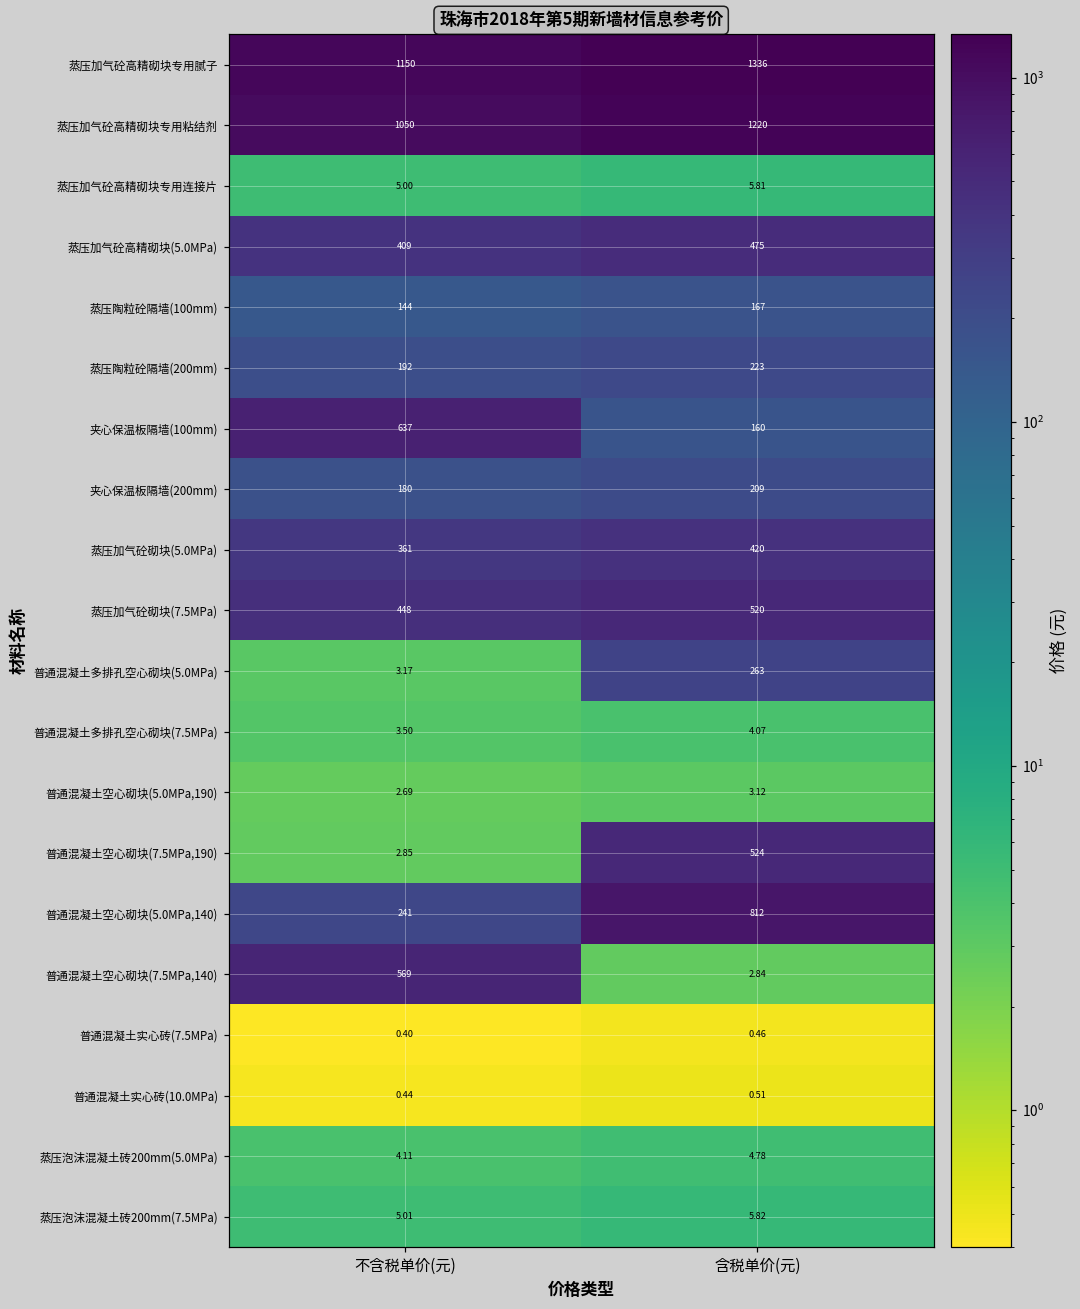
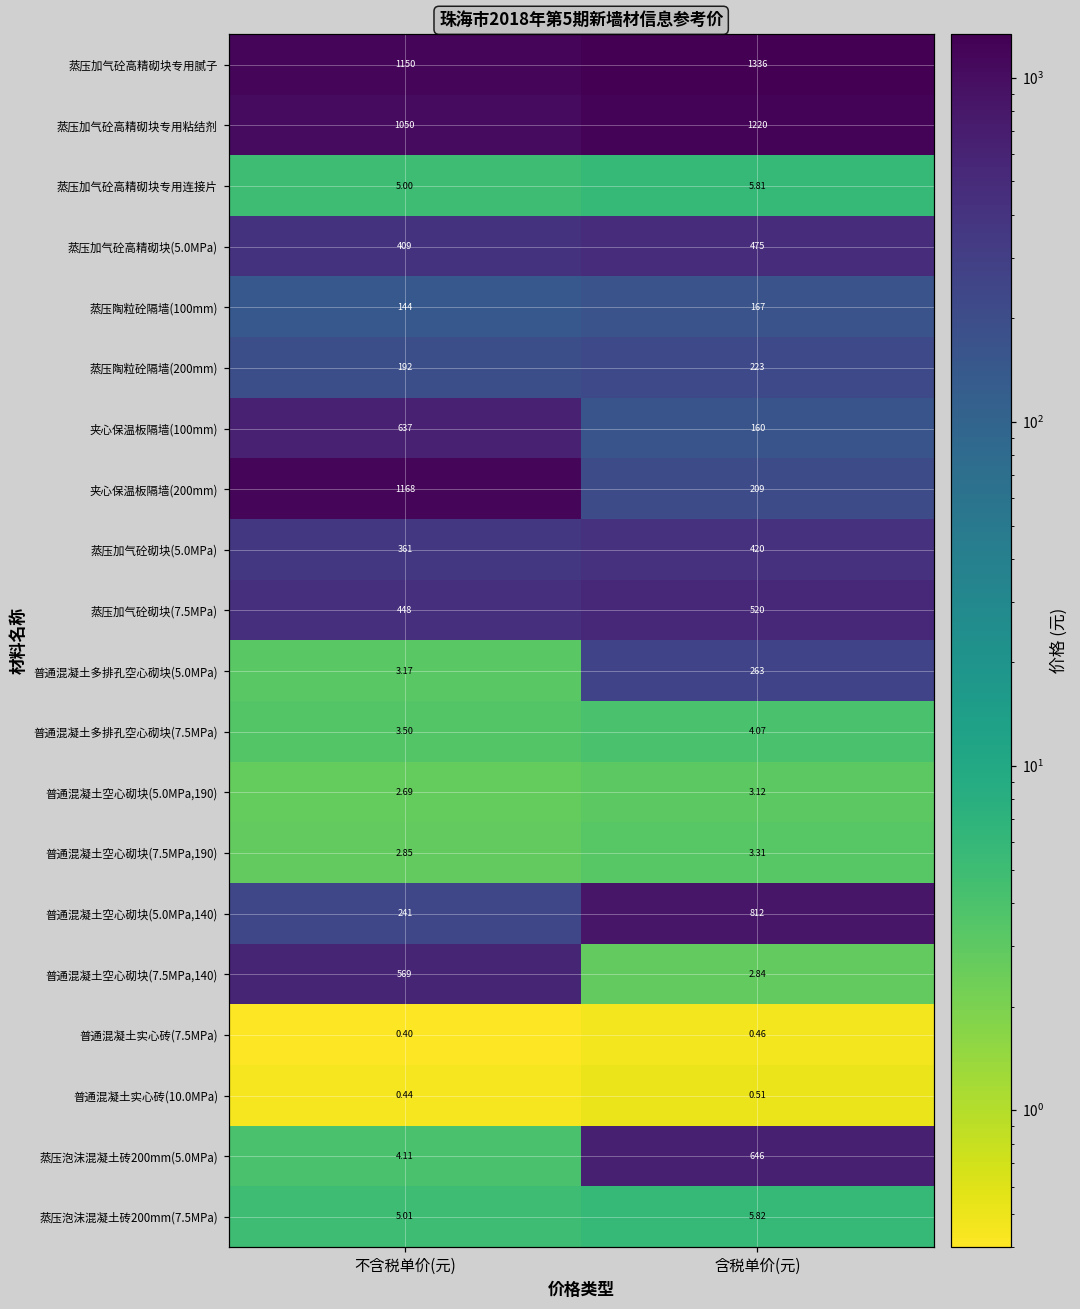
  {
    "蒸压加气砼高精砌块专用腻子": {
      "不含税单价(元)": 1150,
      "含税单价(元)": 1336
    },
    "蒸压加气砼高精砌块专用粘结剂": {
      "不含税单价(元)": 1050,
      "含税单价(元)": 1220
    },
    "蒸压加气砼高精砌块专用连接片": {
      "不含税单价(元)": 5.00,
      "含税单价(元)": 5.81
    },
    "蒸压加气砼高精砌块(5.0MPa)": {
      "不含税单价(元)": 409,
      "含税单价(元)": 475
    },
    "蒸压陶粒砼隔墙(100mm)": {
      "不含税单价(元)": 144,
      "含税单价(元)": 167
    },
    "蒸压陶粒砼隔墙(200mm)": {
      "不含税单价(元)": 192,
      "含税单价(元)": 223
    },
    "夹心保温板隔墙(100mm)": {
      "不含税单价(元)": 637,
      "含税单价(元)": 160
    },
    "夹心保温板隔墙(200mm)": {
-     "不含税单价(元)": 180,
+     "不含税单价(元)": 1168,
      "含税单价(元)": 209
    },
    "蒸压加气砼砌块(5.0MPa)": {
      "不含税单价(元)": 361,
      "含税单价(元)": 420
    },
    "蒸压加气砼砌块(7.5MPa)": {
      "不含税单价(元)": 448,
      "含税单价(元)": 520
    },
    "普通混凝土多排孔空心砌块(5.0MPa)": {
      "不含税单价(元)": 3.17,
      "含税单价(元)": 263
    },
    "普通混凝土多排孔空心砌块(7.5MPa)": {
      "不含税单价(元)": 3.50,
      "含税单价(元)": 4.07
    },
    "普通混凝土空心砌块(5.0MPa,190)": {
      "不含税单价(元)": 2.69,
      "含税单价(元)": 3.12
    },
    "普通混凝土空心砌块(7.5MPa,190)": {
      "不含税单价(元)": 2.85,
-     "含税单价(元)": 524
+     "含税单价(元)": 3.31
    },
    "普通混凝土空心砌块(5.0MPa,140)": {
      "不含税单价(元)": 241,
      "含税单价(元)": 812
    },
    "普通混凝土空心砌块(7.5MPa,140)": {
      "不含税单价(元)": 569,
      "含税单价(元)": 2.84
    },
    "普通混凝土实心砖(7.5MPa)": {
      "不含税单价(元)": 0.40,
      "含税单价(元)": 0.46
    },
    "普通混凝土实心砖(10.0MPa)": {
      "不含税单价(元)": 0.44,
      "含税单价(元)": 0.51
    },
    "蒸压泡沫混凝土砖200mm(5.0MPa)": {
      "不含税单价(元)": 4.11,
-     "含税单价(元)": 4.78
+     "含税单价(元)": 646
    },
    "蒸压泡沫混凝土砖200mm(7.5MPa)": {
      "不含税单价(元)": 5.01,
      "含税单价(元)": 5.82
    }
  }
